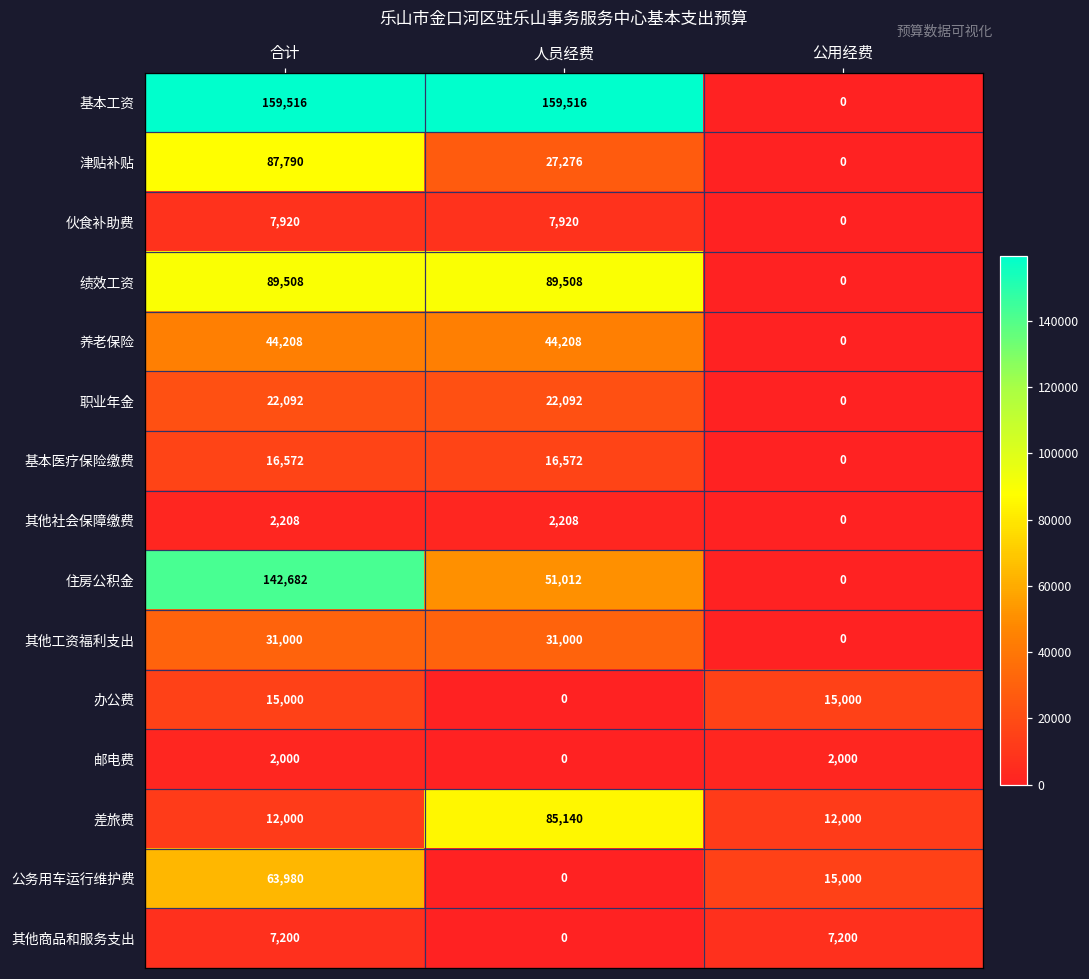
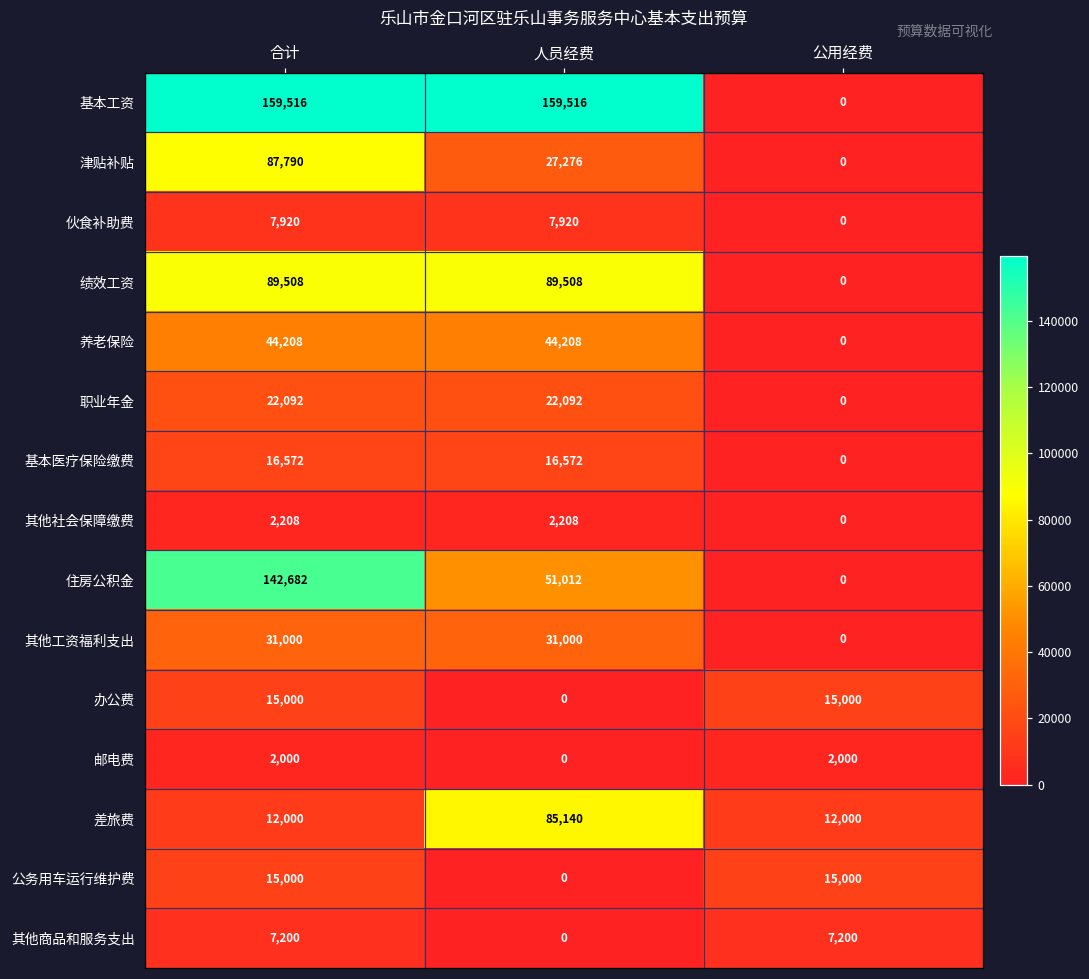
  {
    "基本工资": {
      "合计": "159,516",
      "人员经费": "159,516",
      "公用经费": "0"
    },
    "津贴补贴": {
      "合计": "87,790",
      "人员经费": "27,276",
      "公用经费": "0"
    },
    "伙食补助费": {
      "合计": "7,920",
      "人员经费": "7,920",
      "公用经费": "0"
    },
    "绩效工资": {
      "合计": "89,508",
      "人员经费": "89,508",
      "公用经费": "0"
    },
    "养老保险": {
      "合计": "44,208",
      "人员经费": "44,208",
      "公用经费": "0"
    },
    "职业年金": {
      "合计": "22,092",
      "人员经费": "22,092",
      "公用经费": "0"
    },
    "基本医疗保险缴费": {
      "合计": "16,572",
      "人员经费": "16,572",
      "公用经费": "0"
    },
    "其他社会保障缴费": {
      "合计": "2,208",
      "人员经费": "2,208",
      "公用经费": "0"
    },
    "住房公积金": {
      "合计": "142,682",
      "人员经费": "51,012",
      "公用经费": "0"
    },
    "其他工资福利支出": {
      "合计": "31,000",
      "人员经费": "31,000",
      "公用经费": "0"
    },
    "办公费": {
      "合计": "15,000",
      "人员经费": "0",
      "公用经费": "15,000"
    },
    "邮电费": {
      "合计": "2,000",
      "人员经费": "0",
      "公用经费": "2,000"
    },
    "差旅费": {
      "合计": "12,000",
      "人员经费": "85,140",
      "公用经费": "12,000"
    },
    "公务用车运行维护费": {
-     "合计": "63,980",
+     "合计": "15,000",
      "人员经费": "0",
      "公用经费": "15,000"
    },
    "其他商品和服务支出": {
      "合计": "7,200",
      "人员经费": "0",
      "公用经费": "7,200"
    }
  }
